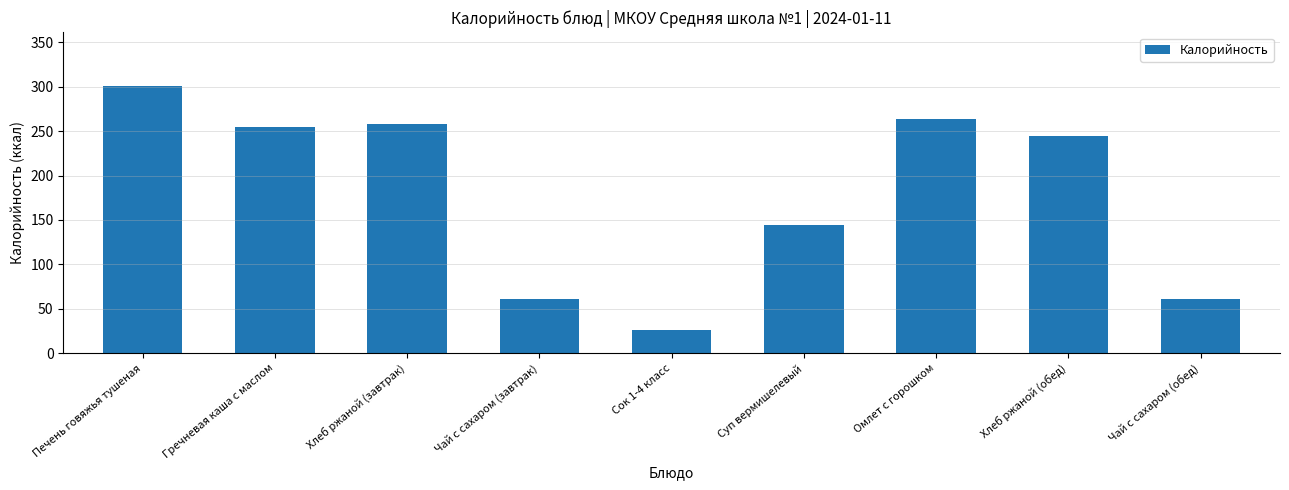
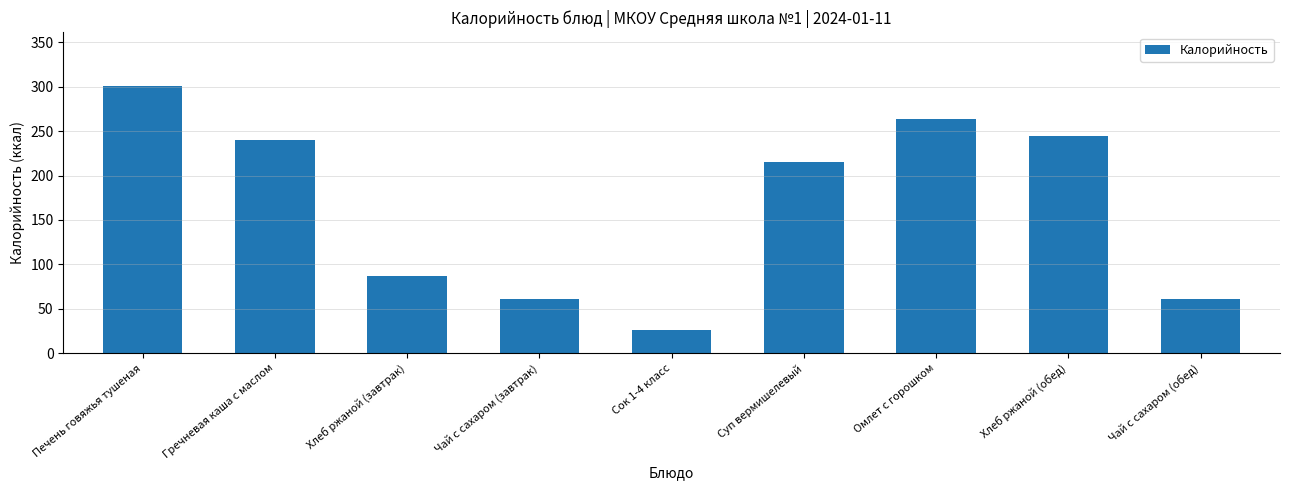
  {
    "Печень говяжья тушеная": 300,
-   "Гречневая каша с маслом": 250,
-   "Хлеб ржаной (завтрак)": 260,
+   "Гречневая каша с маслом": 240,
+   "Хлеб ржаной (завтрак)": 90,
    "Чай с сахаром (завтрак)": 60,
    "Сок 1-4 класс": 30,
-   "Суп вермишелевый": 140,
+   "Суп вермишелевый": 220,
    "Омлет с горошком": 260,
    "Хлеб ржаной (обед)": 240,
    "Чай с сахаром (обед)": 60
  }
